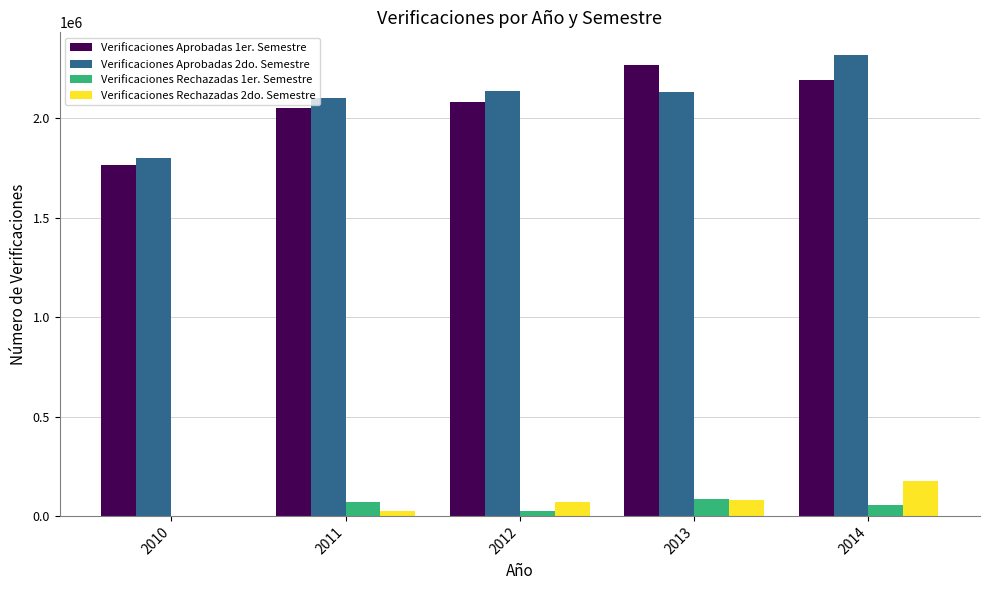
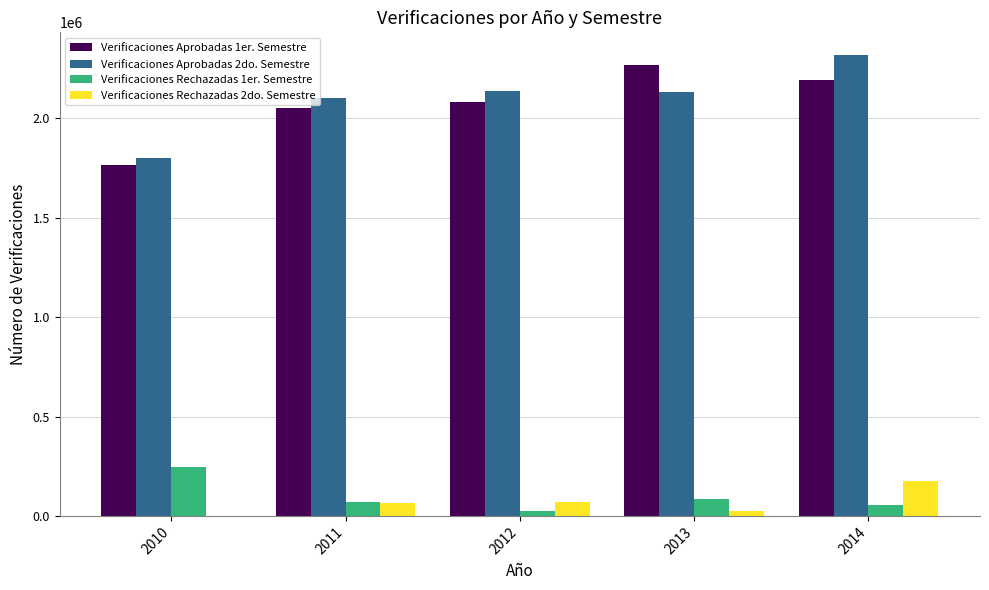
  {
    "Verificaciones Aprobadas 1er. Semestre": {
      "2010": 1760000,
      "2011": 2050000,
      "2012": 2080000,
      "2013": 2270000,
      "2014": 2190000
    },
    "Verificaciones Aprobadas 2do. Semestre": {
      "2010": 1800000,
      "2011": 2100000,
      "2012": 2140000,
      "2013": 2130000,
      "2014": 2320000
    },
    "Verificaciones Rechazadas 1er. Semestre": {
-     "2010": 0,
+     "2010": 250000,
      "2011": 70000,
      "2012": 30000,
      "2013": 90000,
      "2014": 50000
    },
    "Verificaciones Rechazadas 2do. Semestre": {
      "2010": 0,
-     "2011": 20000,
+     "2011": 60000,
      "2012": 70000,
-     "2013": 80000,
+     "2013": 30000,
      "2014": 180000
    }
  }
